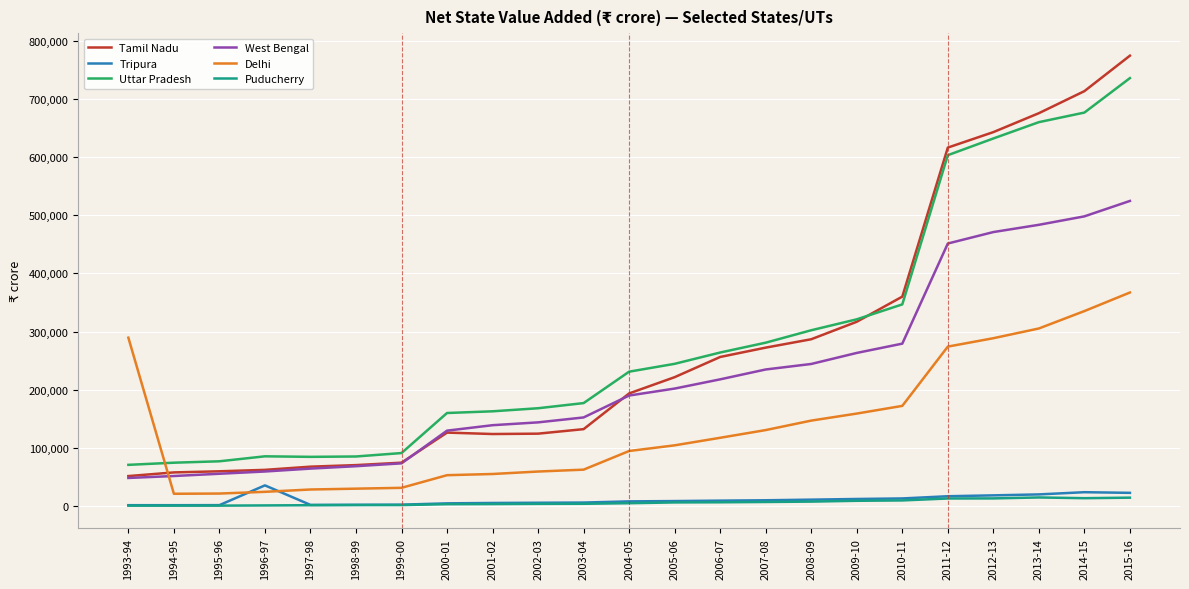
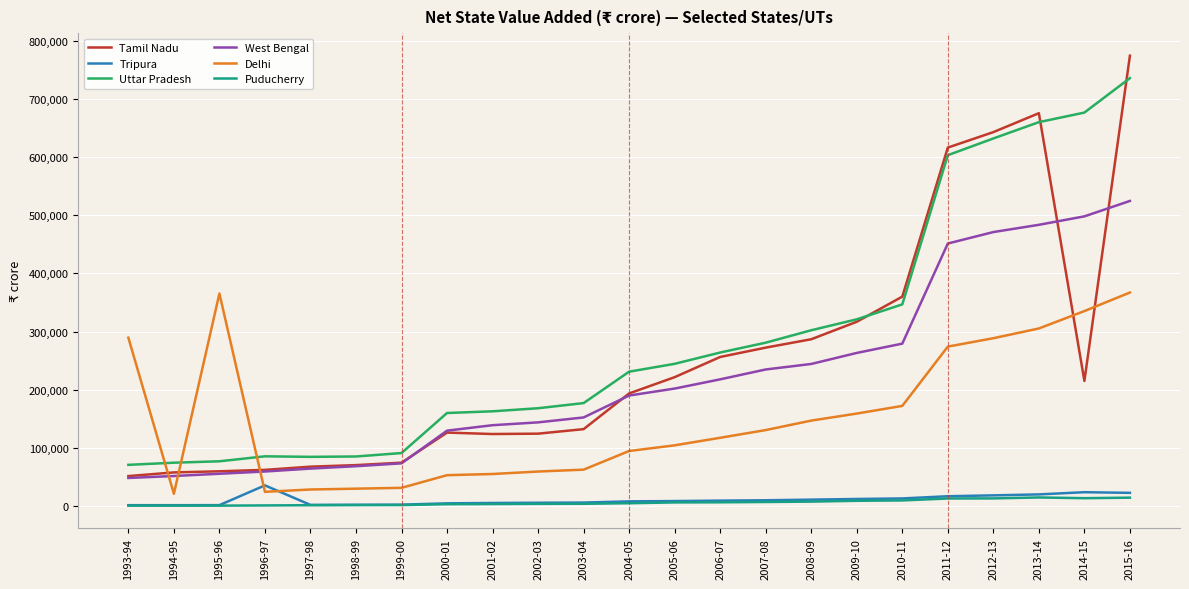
  {
    "Tamil Nadu": {
      "1994-95": "60,000",
      "2001-02": "120,000",
      "2002-03": "120,000",
      "2003-04": "130,000",
      "2005-06": "220,000",
      "2006-07": "260,000",
      "2007-08": "270,000",
      "2008-09": "290,000",
      "2010-11": "360,000",
      "2011-12": "620,000",
      "2012-13": "640,000",
      "2013-14": "680,000",
-     "2014-15": "710,000",
+     "2014-15": "220,000",
      "2015-16": "770,000"
    },
    "Tripura": {
      "1996-97": "40,000",
      "2012-13": "20,000",
      "2013-14": "20,000",
      "2014-15": "20,000",
      "2015-16": "20,000"
    },
    "West Bengal": {
      "1994-95": "50,000",
      "2001-02": "140,000",
      "2002-03": "140,000",
      "2003-04": "150,000",
      "2005-06": "200,000",
      "2006-07": "220,000",
      "2007-08": "230,000",
      "2008-09": "240,000",
      "2009-10": "260,000",
      "2010-11": "280,000",
      "2011-12": "450,000",
      "2012-13": "470,000",
      "2013-14": "480,000",
      "2014-15": "500,000",
      "2015-16": "520,000"
    },
    "Delhi": {
      "1993-94": "290,000",
      "1994-95": "20,000",
-     "1995-96": "20,000",
+     "1995-96": "370,000",
      "1996-97": "20,000",
      "1997-98": "30,000",
      "1998-99": "30,000",
      "1999-00": "30,000",
      "2000-01": "50,000",
      "2001-02": "60,000",
      "2002-03": "60,000",
      "2003-04": "60,000",
      "2004-05": "90,000",
      "2005-06": "100,000",
      "2006-07": "120,000",
      "2007-08": "130,000",
      "2008-09": "150,000",
      "2009-10": "160,000",
      "2010-11": "170,000",
      "2011-12": "270,000",
      "2012-13": "290,000",
      "2013-14": "310,000",
      "2014-15": "340,000",
      "2015-16": "370,000"
    }
  }
